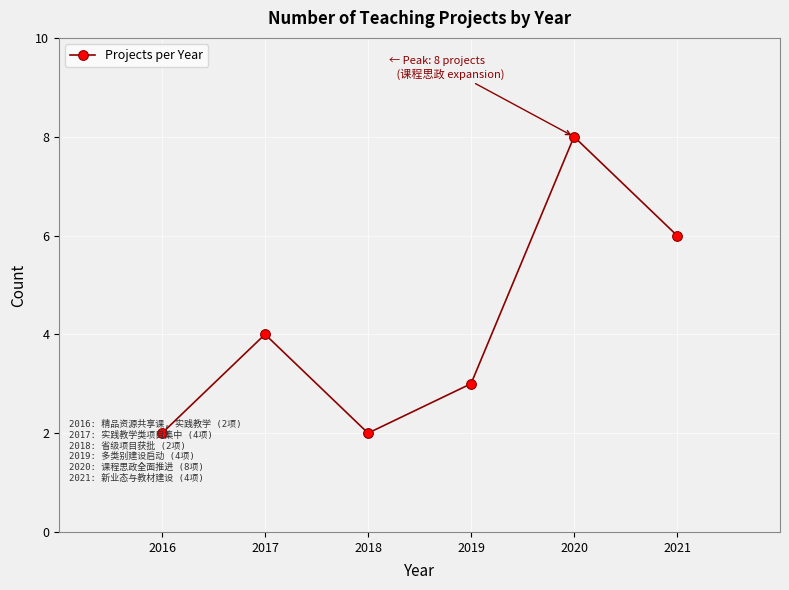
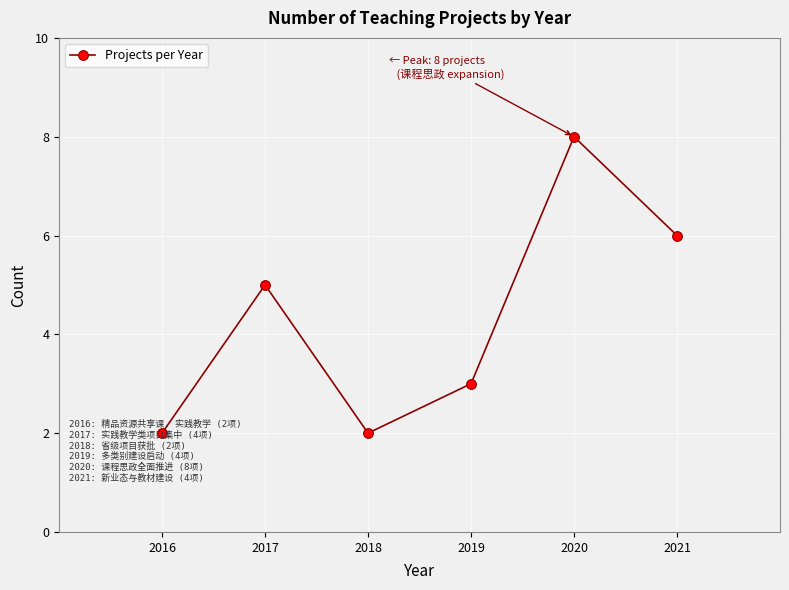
  {
-   "2017": 4,
+   "2017": 5,
    "2018": 2,
    "2019": 3,
    "2021": 6
  }
